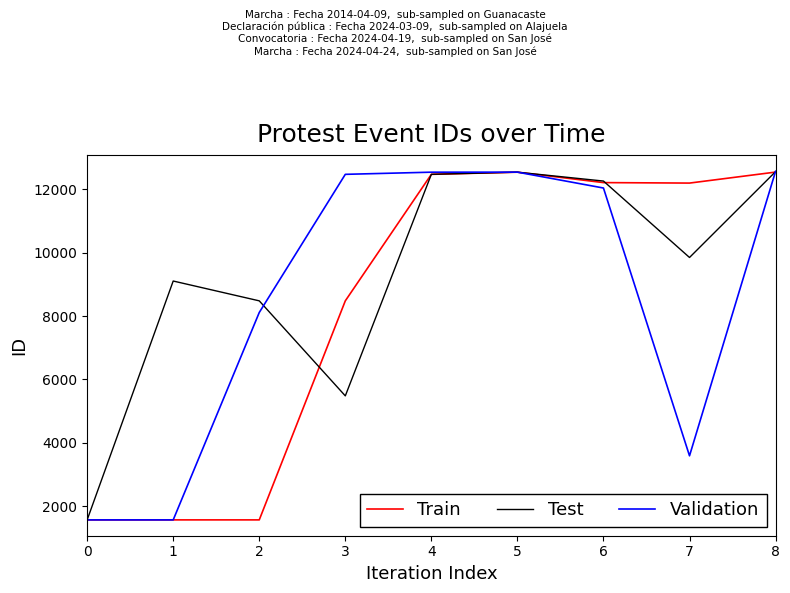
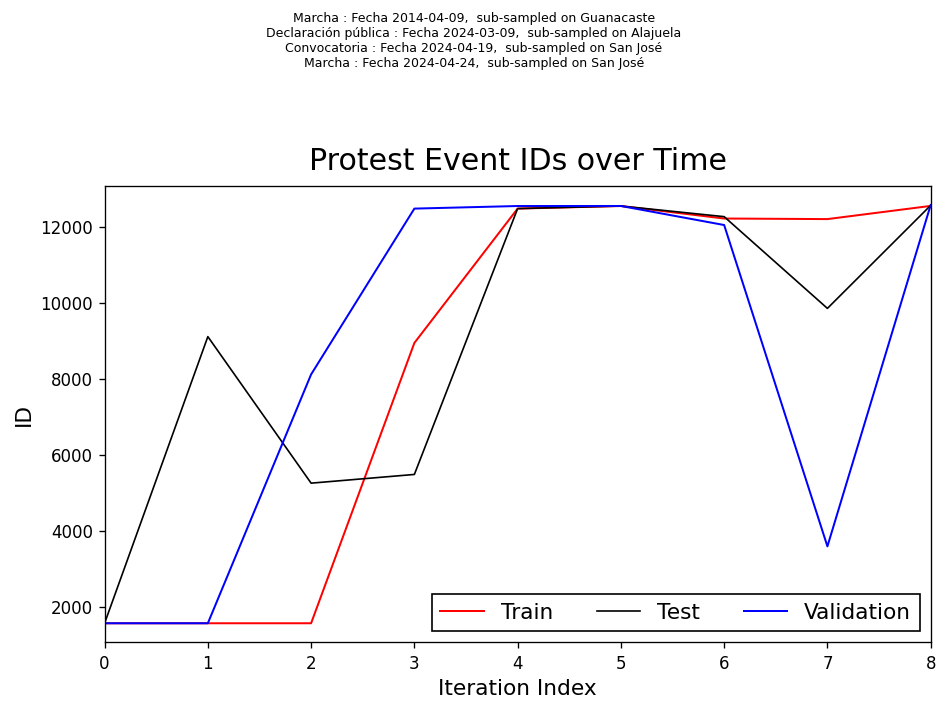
  {
    "Train": {
      "2": 1600,
-     "3": 8500,
+     "3": 8900,
      "7": 12200
    },
    "Test": {
      "1": 9100,
-     "2": 8500,
+     "2": 5300,
      "3": 5500,
      "7": 9900
    },
    "Validation": {
      "2": 8100,
      "3": 12500,
      "6": 12000,
      "7": 3600
    }
  }
